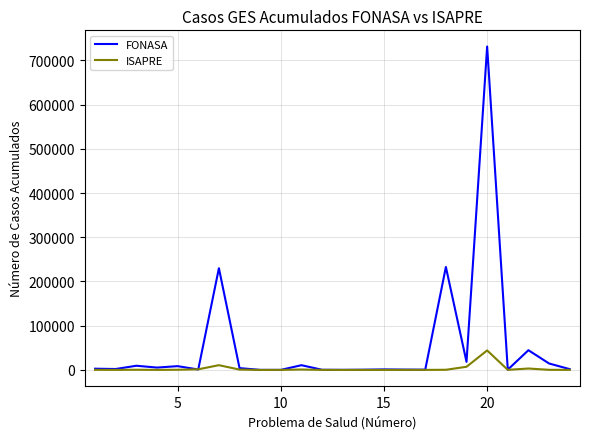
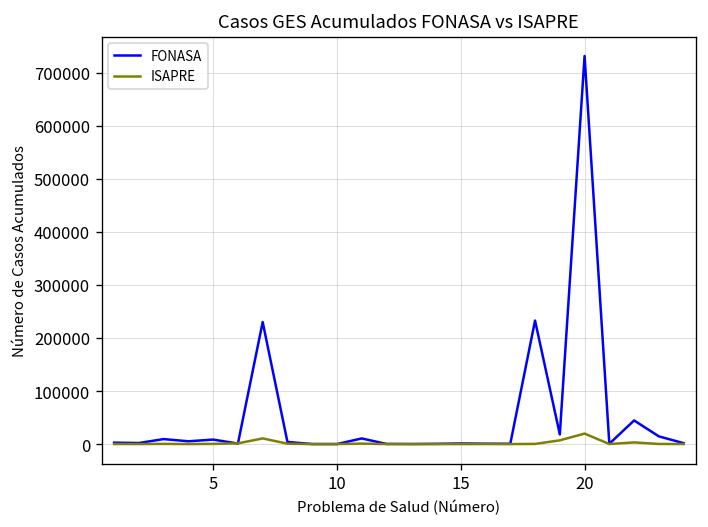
  {
    "FONASA": {
      "5": 10000,
      "20": 730000
    },
    "ISAPRE": {
      "5": 0,
-     "20": 40000
+     "20": 20000
    }
  }
